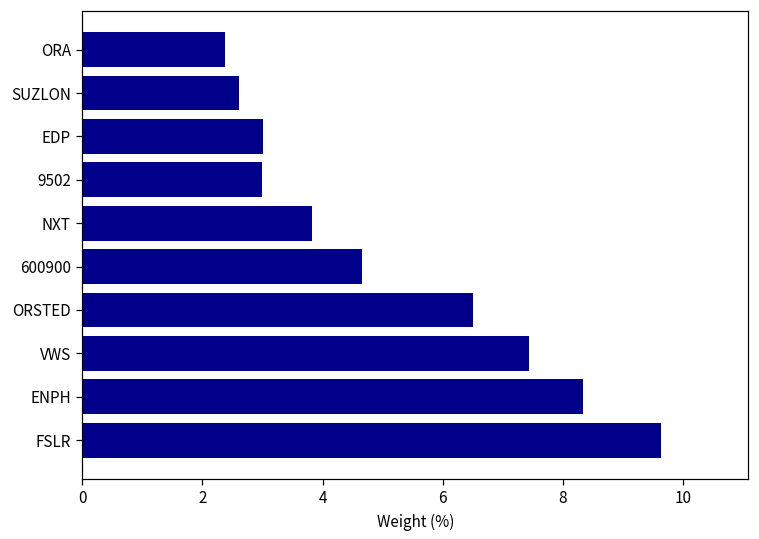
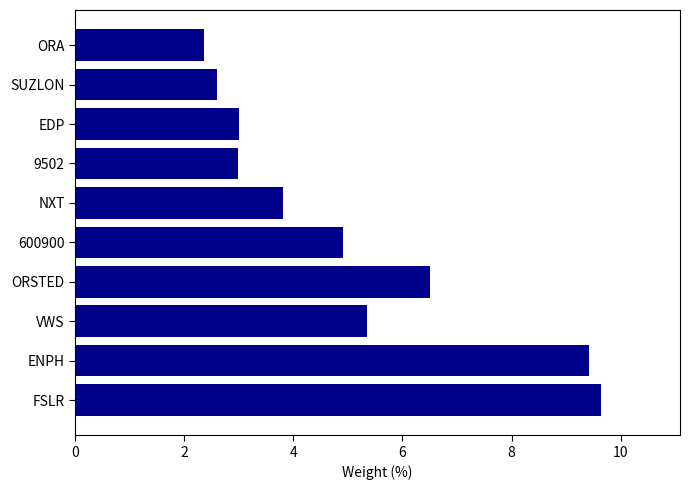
  {
    "ORA": 2.4,
    "SUZLON": 2.6,
    "EDP": 3.0,
    "9502": 3.0,
    "NXT": 3.8,
-   "600900": 4.7,
+   "600900": 4.9,
    "ORSTED": 6.5,
-   "VWS": 7.4,
-   "ENPH": 8.3,
+   "VWS": 5.4,
+   "ENPH": 9.4,
    "FSLR": 9.6
  }
